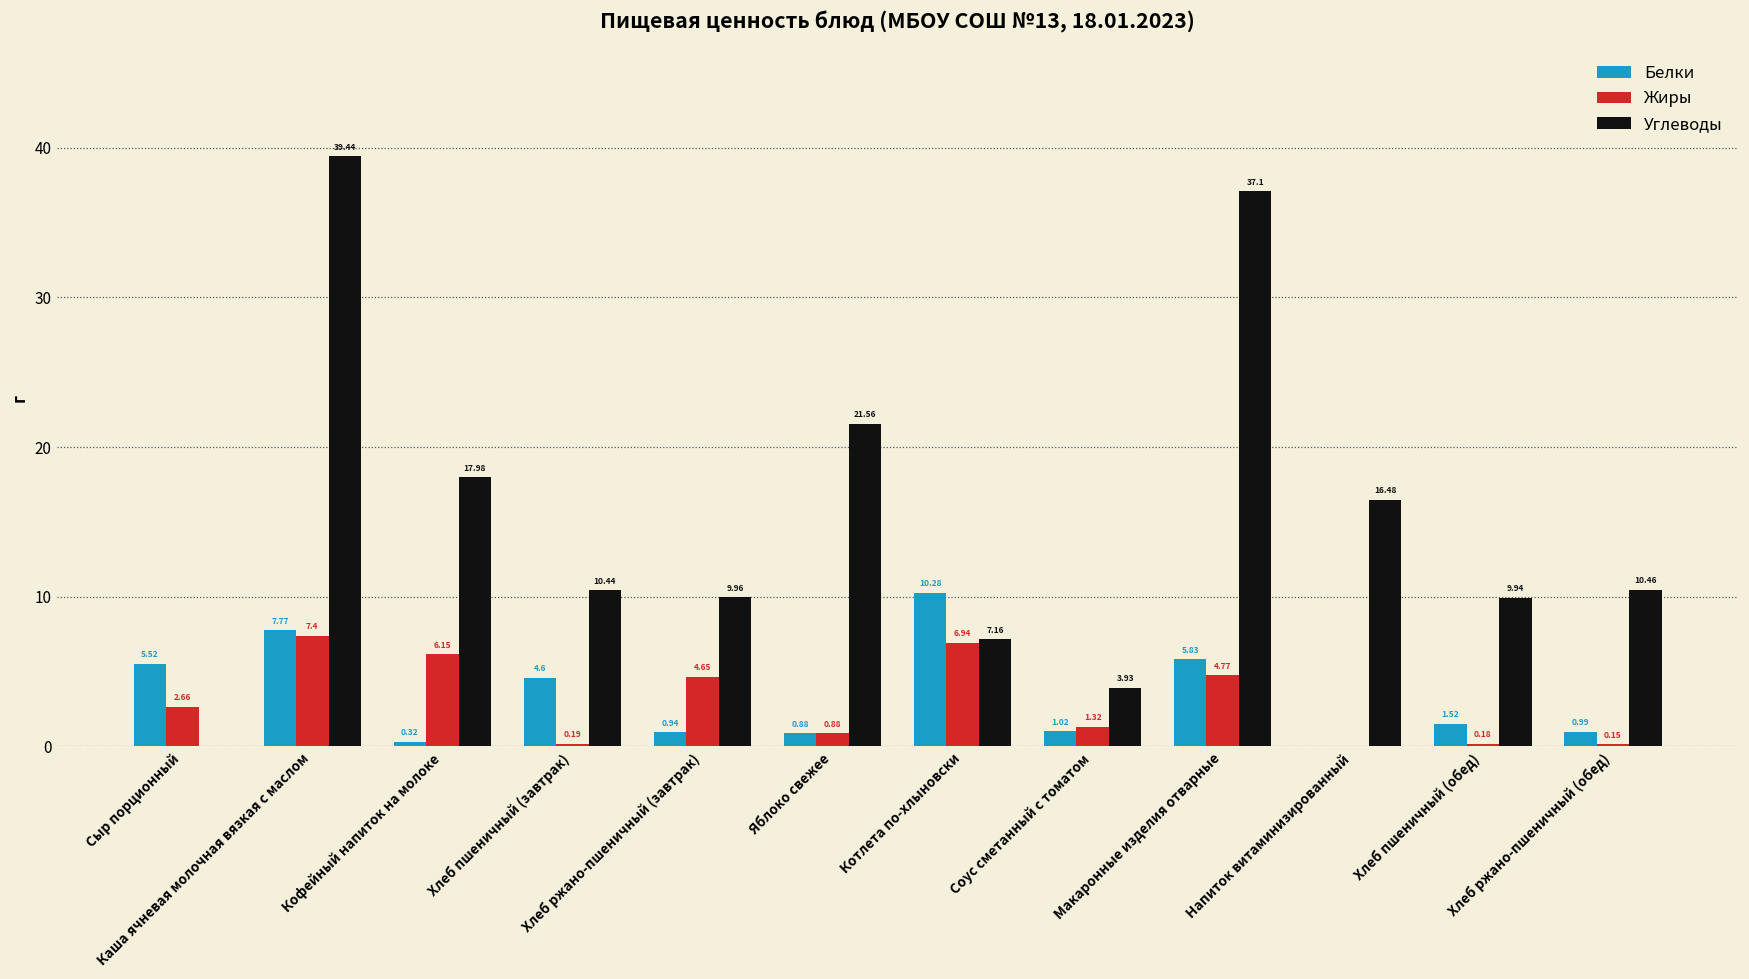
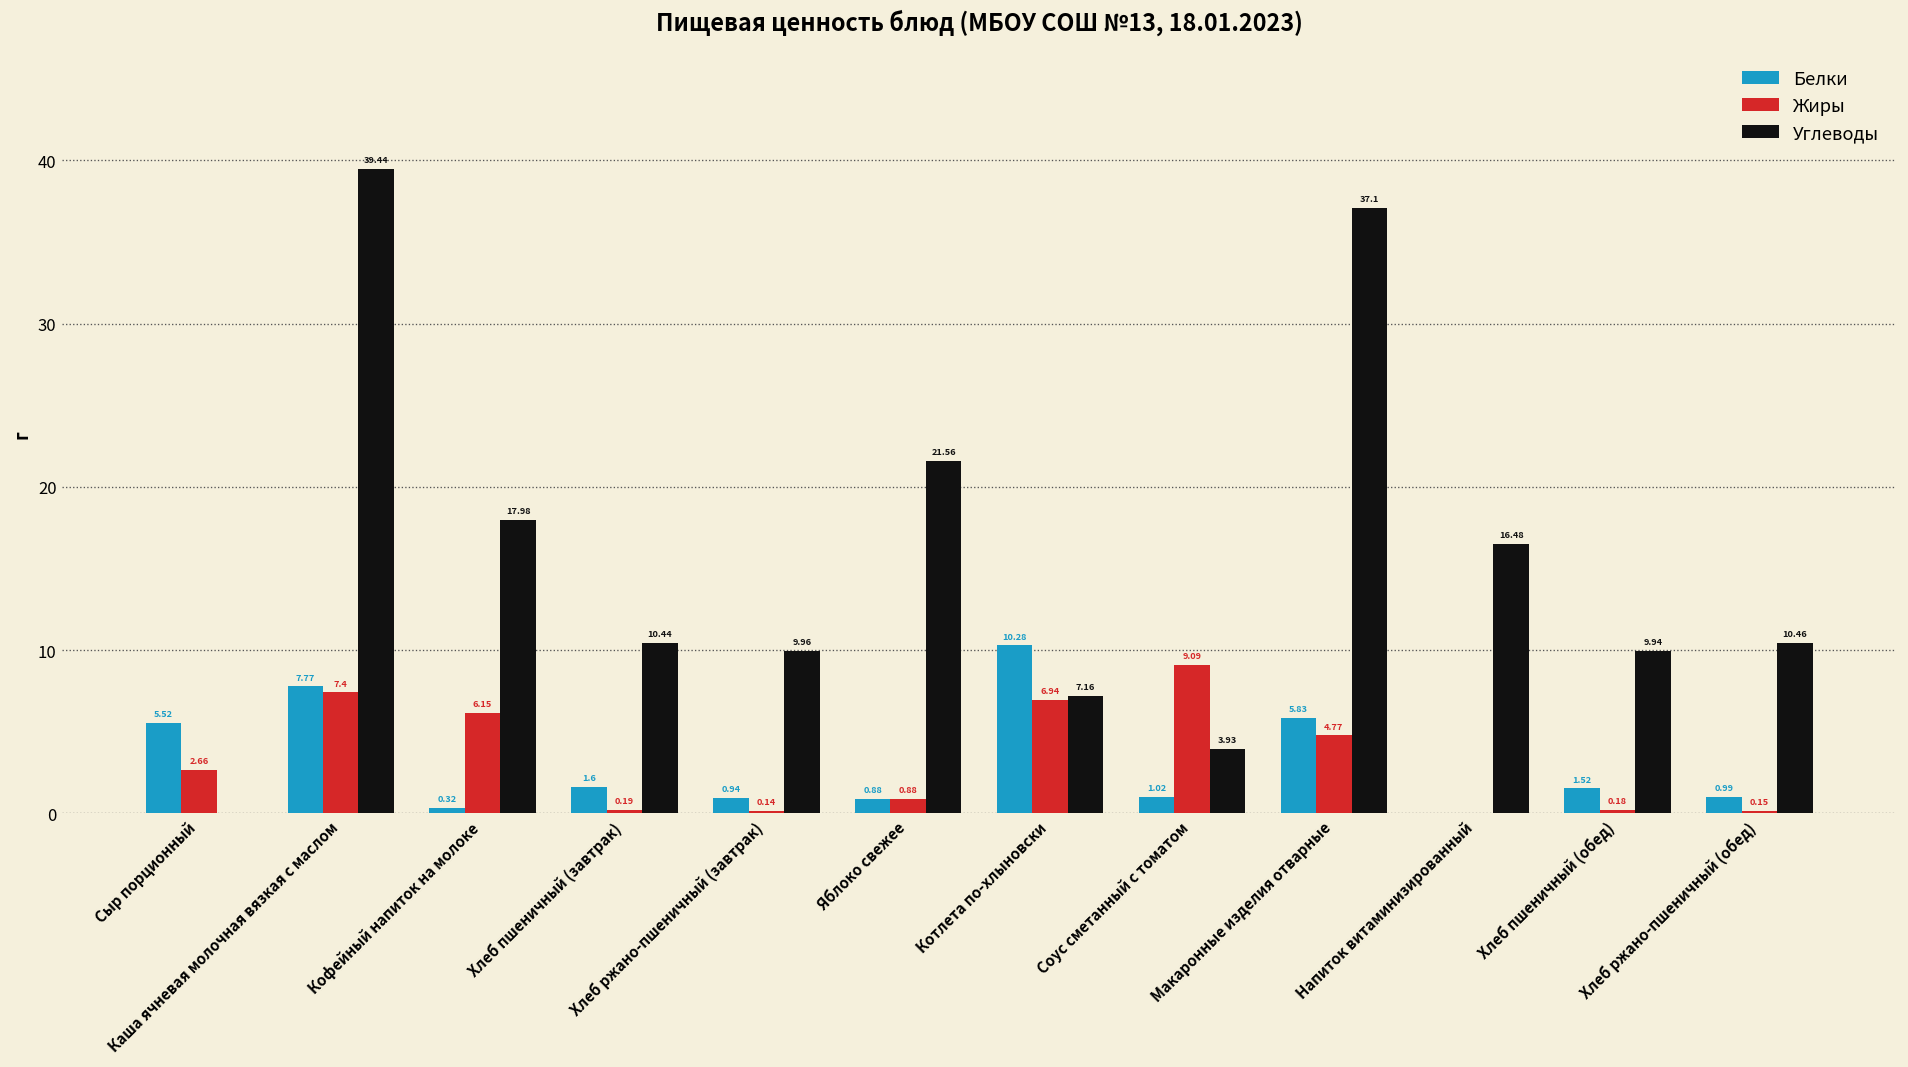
  {
    "Белки": {
      "Сыр порционный": 5.52,
      "Каша ячневая молочная вязкая с маслом": 7.77,
      "Кофейный напиток на молоке": 0.32,
-     "Хлеб пшеничный (завтрак)": 4.6,
+     "Хлеб пшеничный (завтрак)": 1.6,
      "Хлеб ржано-пшеничный (завтрак)": 0.94,
      "Яблоко свежее": 0.88,
      "Котлета по-хлыновски": 10.28,
      "Соус сметанный с томатом": 1.02,
      "Макаронные изделия отварные": 5.83,
      "Хлеб пшеничный (обед)": 1.52,
      "Хлеб ржано-пшеничный (обед)": 0.99
    },
    "Жиры": {
      "Сыр порционный": 2.66,
      "Каша ячневая молочная вязкая с маслом": 7.4,
      "Кофейный напиток на молоке": 6.15,
      "Хлеб пшеничный (завтрак)": 0.19,
-     "Хлеб ржано-пшеничный (завтрак)": 4.65,
+     "Хлеб ржано-пшеничный (завтрак)": 0.14,
      "Яблоко свежее": 0.88,
      "Котлета по-хлыновски": 6.94,
-     "Соус сметанный с томатом": 1.32,
+     "Соус сметанный с томатом": 9.09,
      "Макаронные изделия отварные": 4.77,
      "Хлеб пшеничный (обед)": 0.18,
      "Хлеб ржано-пшеничный (обед)": 0.15
    },
    "Углеводы": {
      "Каша ячневая молочная вязкая с маслом": 39.44,
      "Кофейный напиток на молоке": 17.98,
      "Хлеб пшеничный (завтрак)": 10.44,
      "Хлеб ржано-пшеничный (завтрак)": 9.96,
      "Яблоко свежее": 21.56,
      "Котлета по-хлыновски": 7.16,
      "Соус сметанный с томатом": 3.93,
      "Макаронные изделия отварные": 37.1,
      "Напиток витаминизированный": 16.48,
      "Хлеб пшеничный (обед)": 9.94,
      "Хлеб ржано-пшеничный (обед)": 10.46
    }
  }
